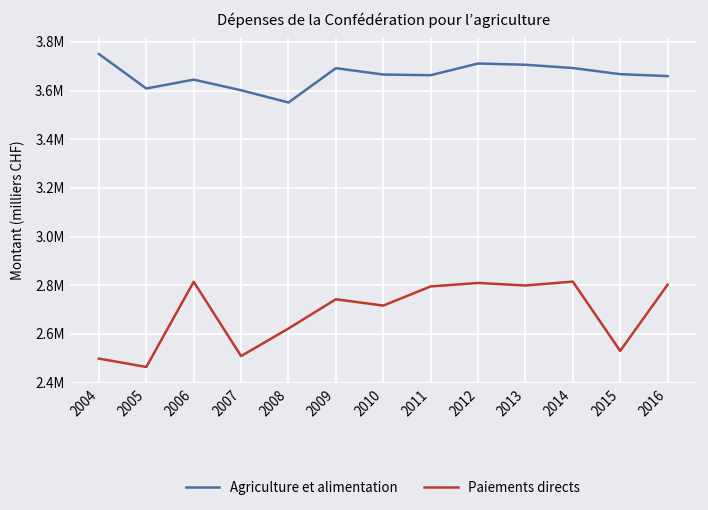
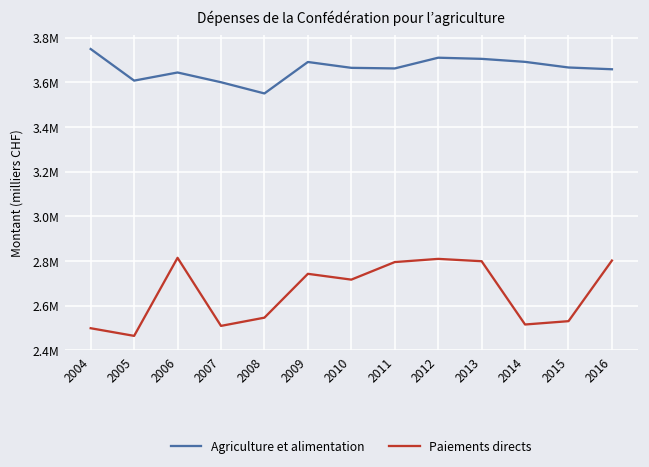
  {
    "Agriculture et alimentation": {
      "2004": 3750000,
      "2005": 3610000,
      "2006": 3640000,
      "2007": 3600000,
      "2008": 3550000,
      "2009": 3690000,
      "2010": 3670000,
      "2011": 3660000,
      "2012": 3710000,
      "2013": 3710000,
      "2014": 3690000,
      "2015": 3670000,
      "2016": 3660000
    },
    "Paiements directs": {
      "2004": 2500000,
      "2005": 2460000,
      "2006": 2810000,
      "2007": 2510000,
-     "2008": 2620000,
+     "2008": 2550000,
      "2009": 2740000,
      "2010": 2720000,
      "2011": 2790000,
      "2012": 2810000,
      "2013": 2800000,
-     "2014": 2810000,
+     "2014": 2520000,
      "2015": 2530000,
      "2016": 2800000
    }
  }
